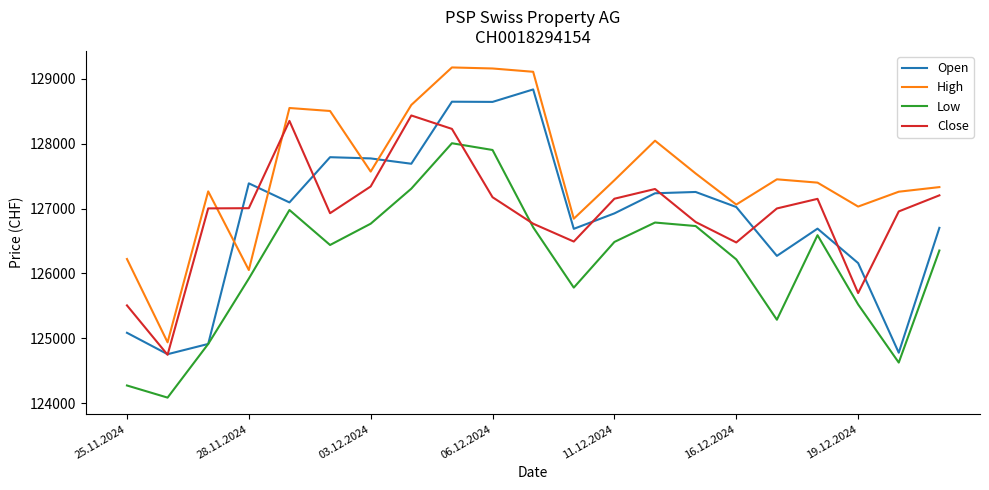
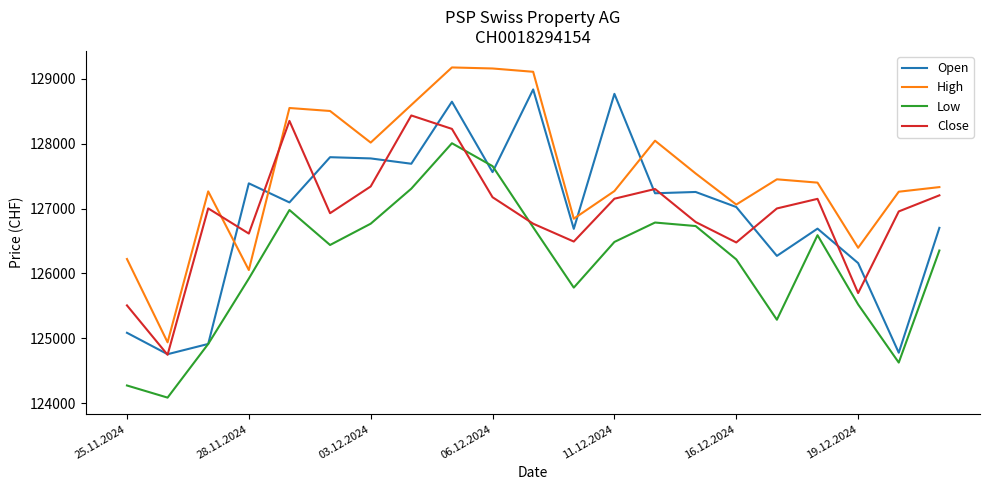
  {
    "Open": {
      "25.11.2024": 125100,
      "28.11.2024": 127400,
      "03.12.2024": 127800,
-     "06.12.2024": 128600,
-     "11.12.2024": 126900,
+     "06.12.2024": 127600,
+     "11.12.2024": 128800,
      "19.12.2024": 126200
    },
    "High": {
      "25.11.2024": 126200,
      "28.11.2024": 126100,
-     "03.12.2024": 127600,
+     "03.12.2024": 128000,
      "06.12.2024": 129200,
-     "11.12.2024": 127400,
-     "19.12.2024": 127000
+     "11.12.2024": 127300,
+     "19.12.2024": 126400
    },
    "Low": {
      "25.11.2024": 124300,
      "28.11.2024": 125900,
      "03.12.2024": 126800,
-     "06.12.2024": 127900,
+     "06.12.2024": 127700,
      "11.12.2024": 126500,
      "16.12.2024": 126200,
      "19.12.2024": 125500
    },
    "Close": {
      "25.11.2024": 125500,
-     "28.11.2024": 127000,
+     "28.11.2024": 126600,
      "03.12.2024": 127300,
      "06.12.2024": 127200,
      "11.12.2024": 127200,
      "16.12.2024": 126500,
      "19.12.2024": 125700
    }
  }
